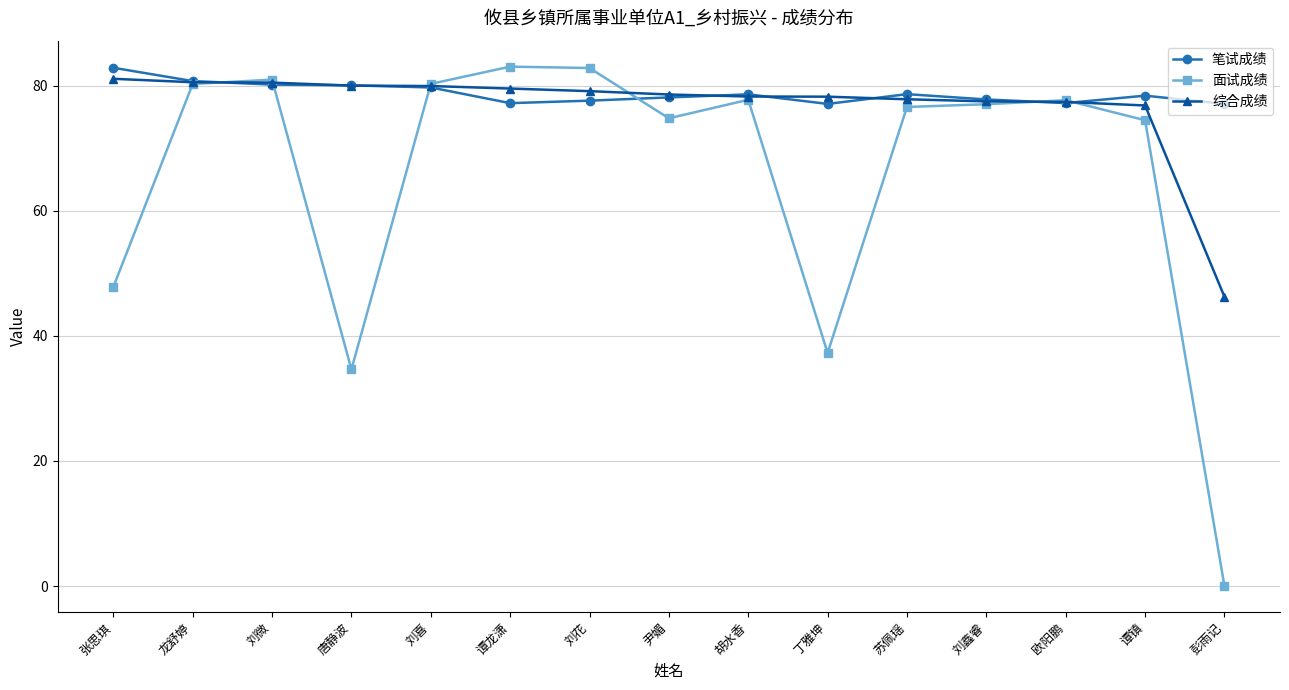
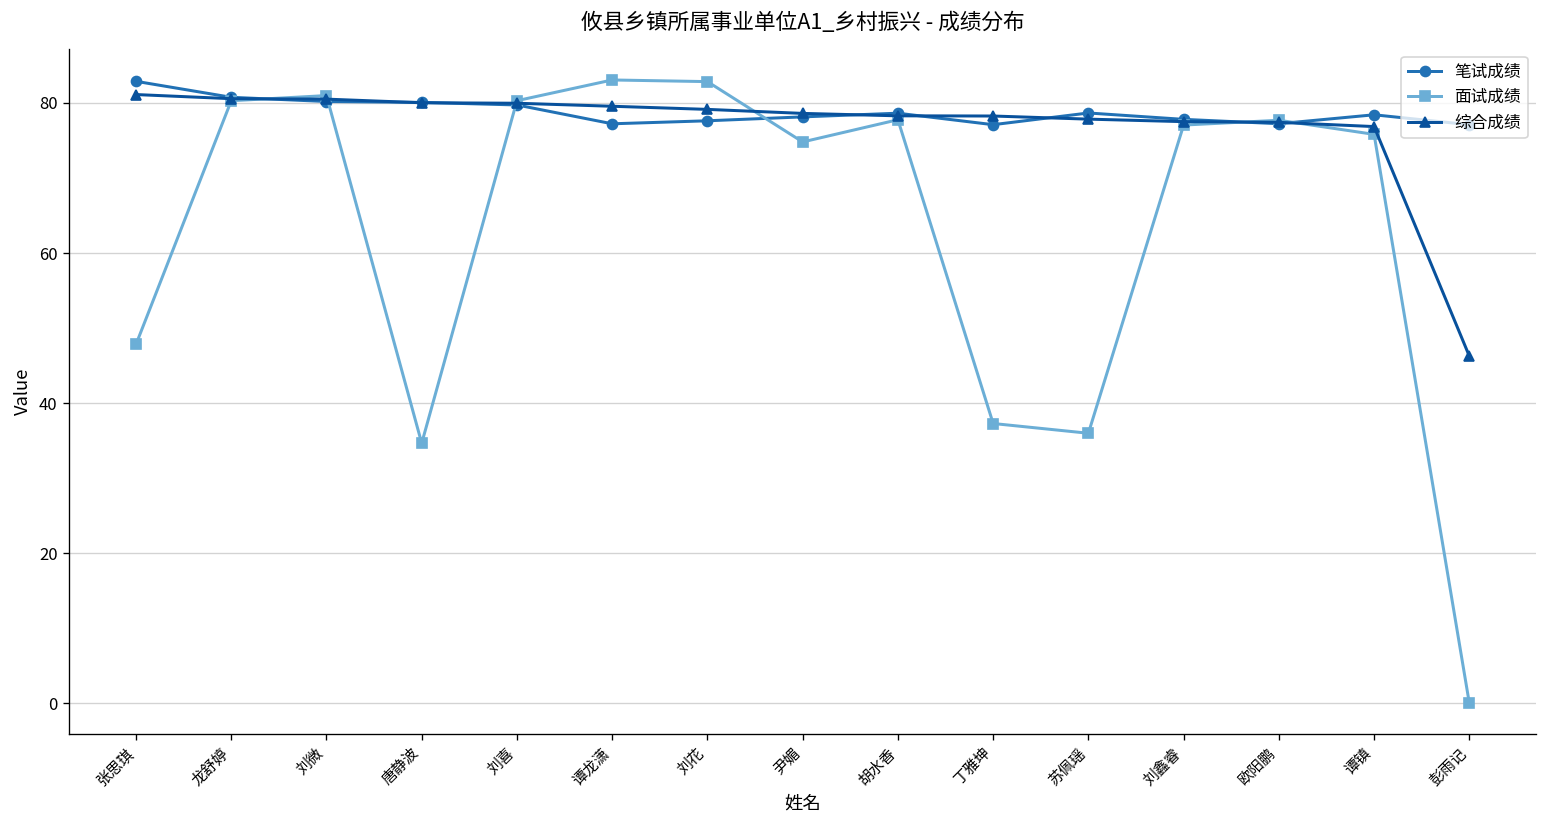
  {
    "面试成绩": {
      "张思琪": 48,
      "刘微": 81,
      "唐静波": 35,
      "谭龙潇": 83,
      "刘花": 83,
      "尹媚": 75,
      "胡水香": 78,
      "丁雅坤": 37,
-     "苏佩瑶": 77,
+     "苏佩瑶": 36,
      "刘鑫睿": 77,
-     "谭镇": 74,
+     "谭镇": 76,
      "彭雨记": 0
    }
  }
